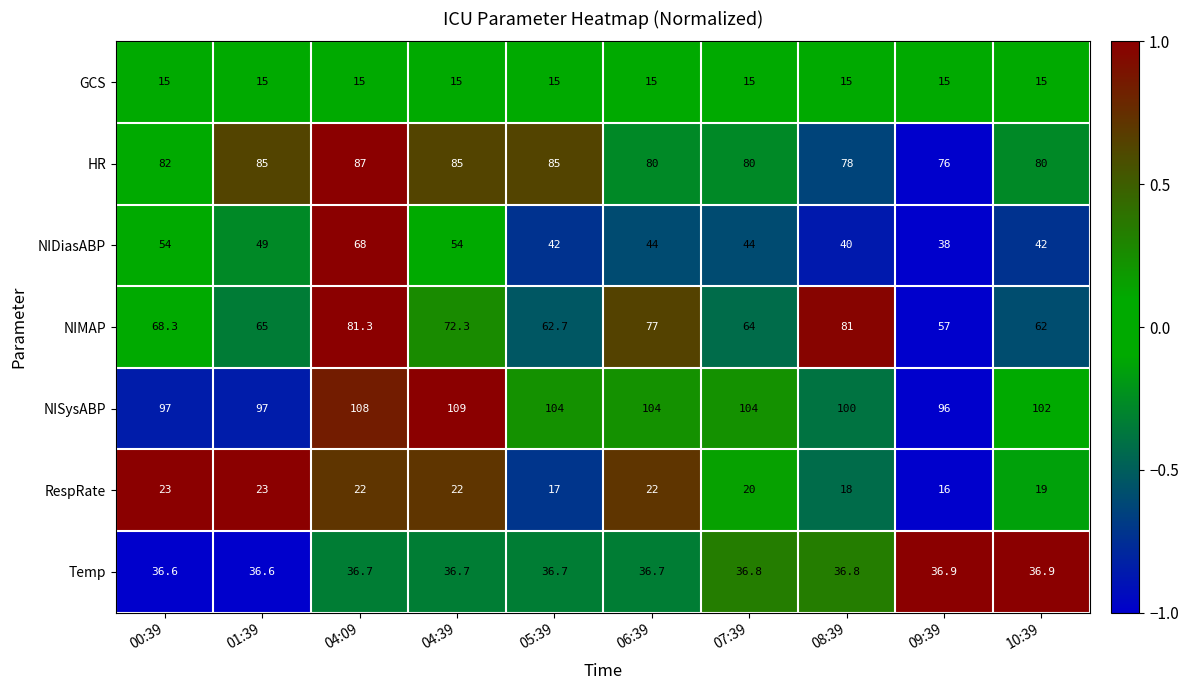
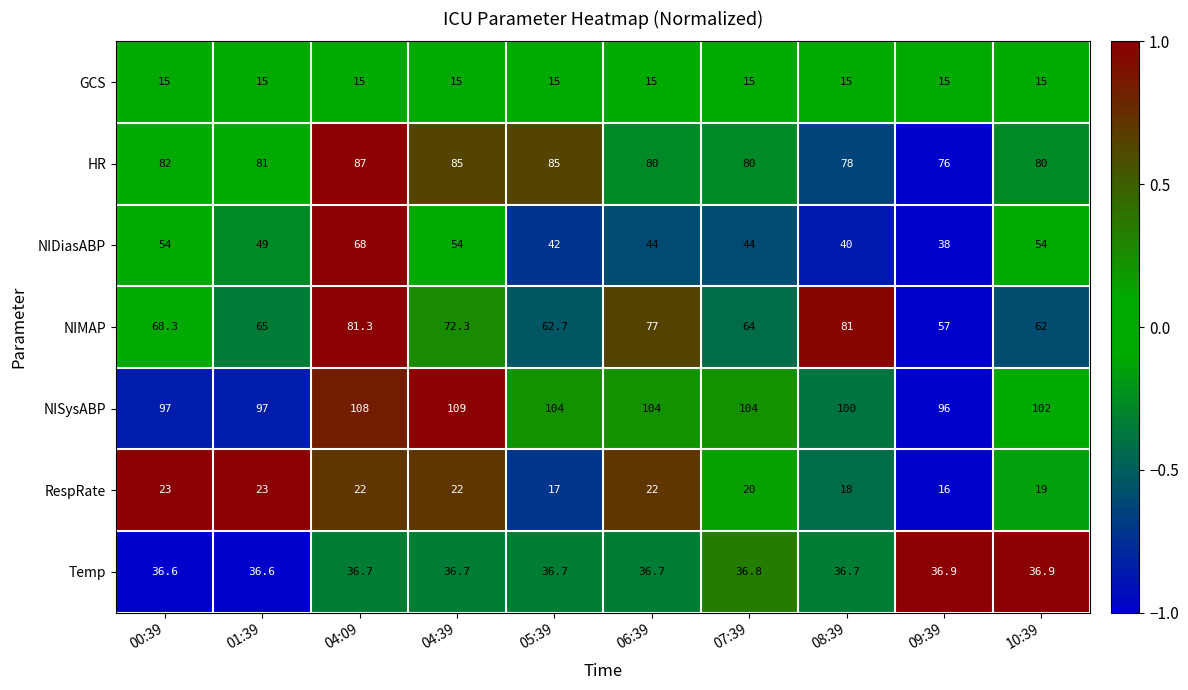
  {
    "GCS": {
      "00:39": 15,
      "01:39": 15,
      "04:09": 15,
      "04:39": 15,
      "05:39": 15,
      "06:39": 15,
      "07:39": 15,
      "08:39": 15,
      "09:39": 15,
      "10:39": 15
    },
    "HR": {
      "00:39": 82,
-     "01:39": 85,
+     "01:39": 81,
      "04:09": 87,
      "04:39": 85,
      "05:39": 85,
      "06:39": 80,
      "07:39": 80,
      "08:39": 78,
      "09:39": 76,
      "10:39": 80
    },
    "NIDiasABP": {
      "00:39": 54,
      "01:39": 49,
      "04:09": 68,
      "04:39": 54,
      "05:39": 42,
      "06:39": 44,
      "07:39": 44,
      "08:39": 40,
      "09:39": 38,
-     "10:39": 42
+     "10:39": 54
    },
    "NIMAP": {
      "00:39": 68.3,
      "01:39": 65,
      "04:09": 81.3,
      "04:39": 72.3,
      "05:39": 62.7,
      "06:39": 77,
      "07:39": 64,
      "08:39": 81,
      "09:39": 57,
      "10:39": 62
    },
    "NISysABP": {
      "00:39": 97,
      "01:39": 97,
      "04:09": 108,
      "04:39": 109,
      "05:39": 104,
      "06:39": 104,
      "07:39": 104,
      "08:39": 100,
      "09:39": 96,
      "10:39": 102
    },
    "RespRate": {
      "00:39": 23,
      "01:39": 23,
      "04:09": 22,
      "04:39": 22,
      "05:39": 17,
      "06:39": 22,
      "07:39": 20,
      "08:39": 18,
      "09:39": 16,
      "10:39": 19
    },
    "Temp": {
      "00:39": 36.6,
      "01:39": 36.6,
      "04:09": 36.7,
      "04:39": 36.7,
      "05:39": 36.7,
      "06:39": 36.7,
      "07:39": 36.8,
-     "08:39": 36.8,
+     "08:39": 36.7,
      "09:39": 36.9,
      "10:39": 36.9
    }
  }
